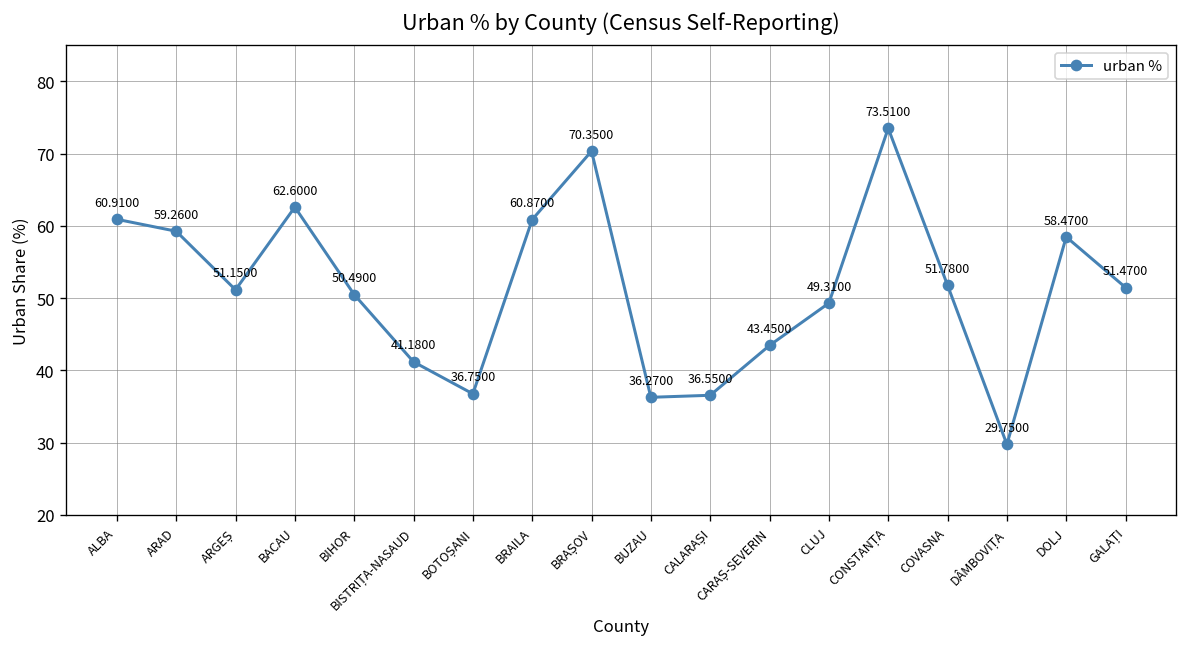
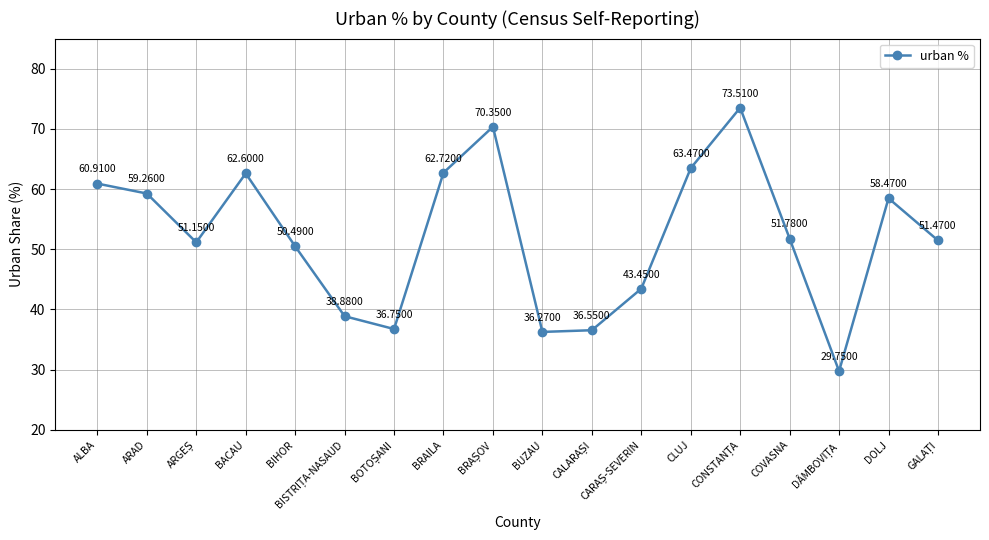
  {
    "ALBA": 60.9100,
    "ARAD": 59.2600,
    "ARGEȘ": 51.1500,
    "BACAU": 62.6000,
    "BIHOR": 50.4900,
-   "BISTRIȚA-NASAUD": 41.1800,
+   "BISTRIȚA-NASAUD": 38.8800,
    "BOTOȘANI": 36.7500,
-   "BRAILA": 60.8700,
+   "BRAILA": 62.7200,
    "BRAȘOV": 70.3500,
    "BUZAU": 36.2700,
    "CALARAȘI": 36.5500,
    "CARAȘ-SEVERIN": 43.4500,
-   "CLUJ": 49.3100,
+   "CLUJ": 63.4700,
    "CONSTANȚA": 73.5100,
    "COVASNA": 51.7800,
    "DÂMBOVIȚA": 29.7500,
    "DOLJ": 58.4700,
    "GALAȚI": 51.4700
  }
